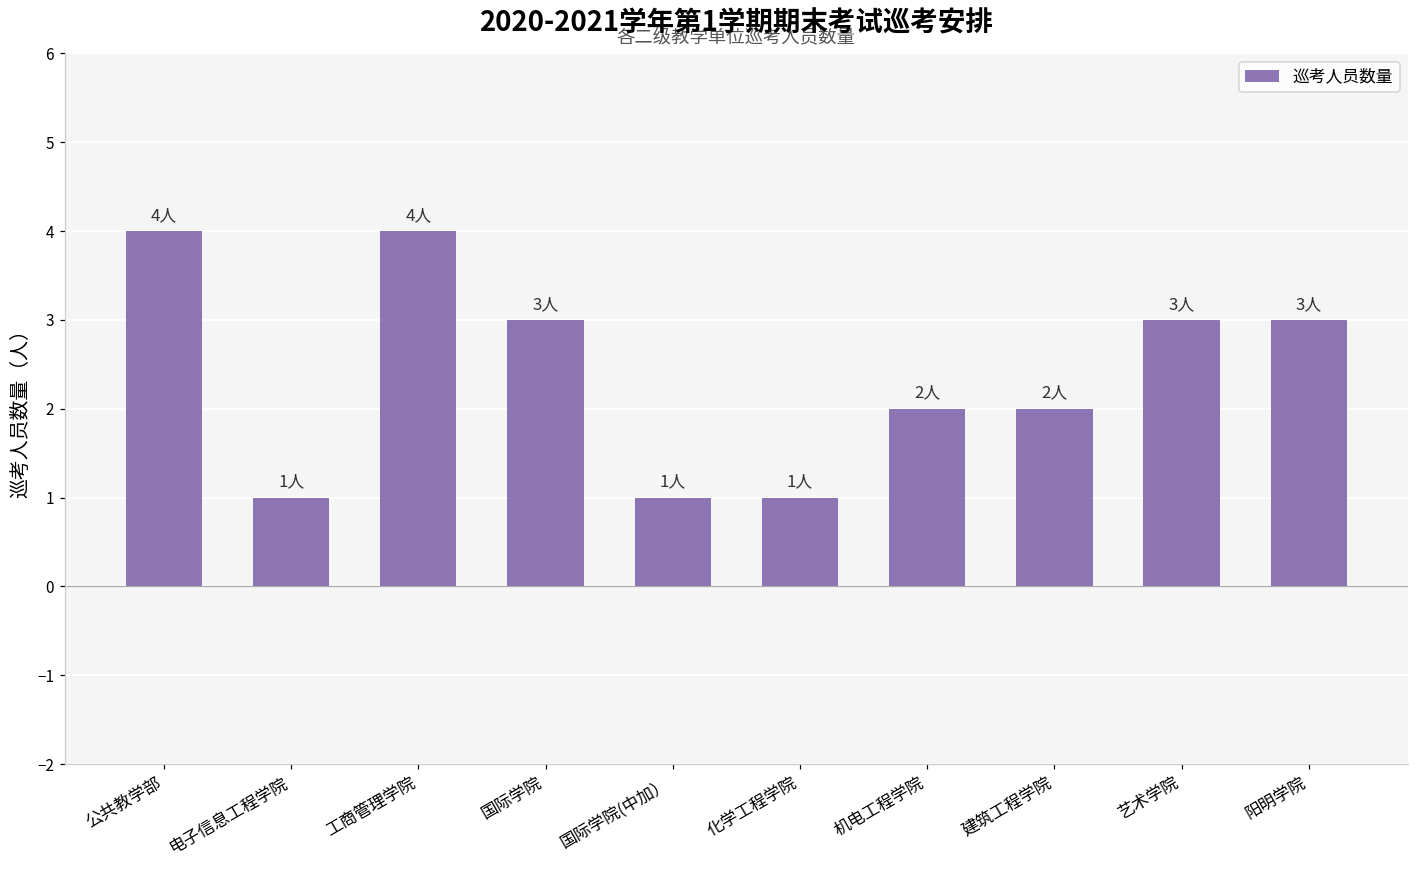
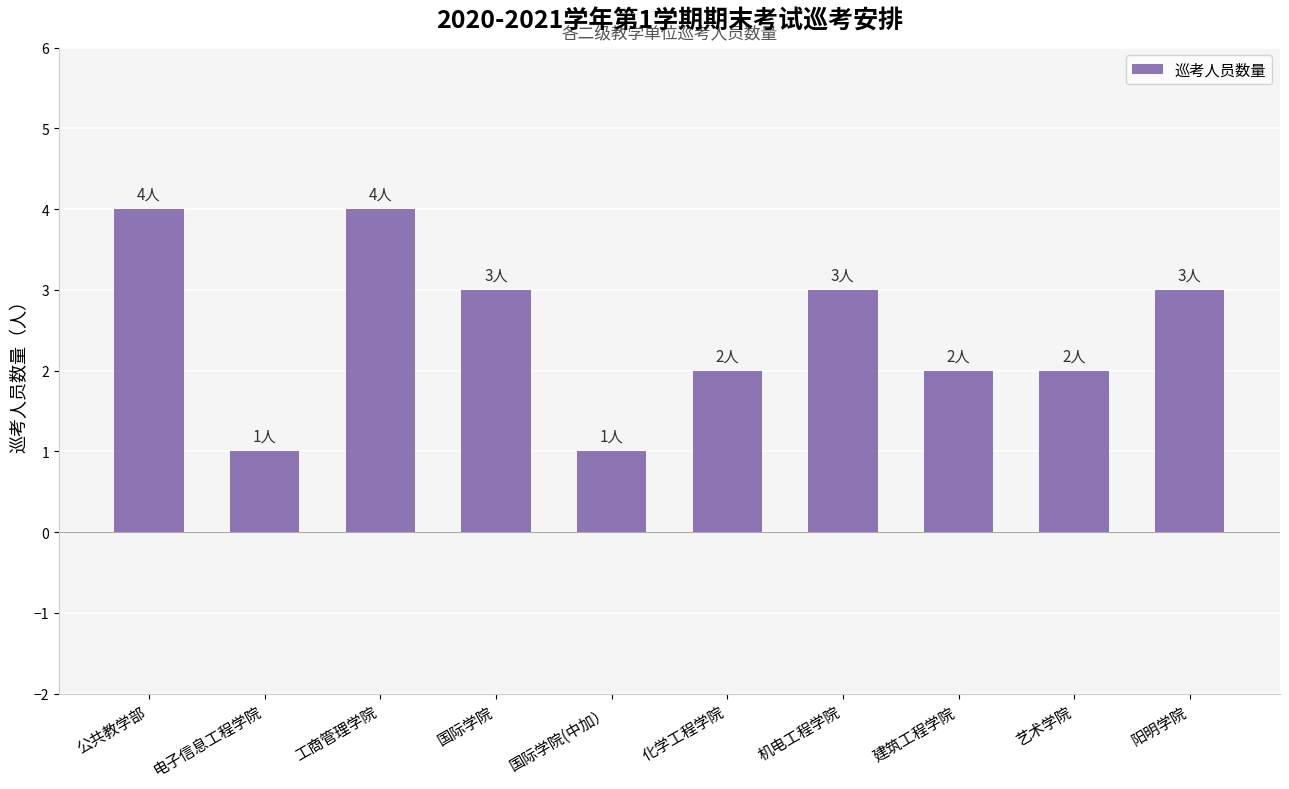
  {
    "公共教学部": "4人",
    "电子信息工程学院": "1人",
    "工商管理学院": "4人",
    "国际学院": "3人",
    "国际学院(中加）": "1人",
-   "化学工程学院": "1人",
-   "机电工程学院": "2人",
+   "化学工程学院": "2人",
+   "机电工程学院": "3人",
    "建筑工程学院": "2人",
-   "艺术学院": "3人",
+   "艺术学院": "2人",
    "阳明学院": "3人"
  }
